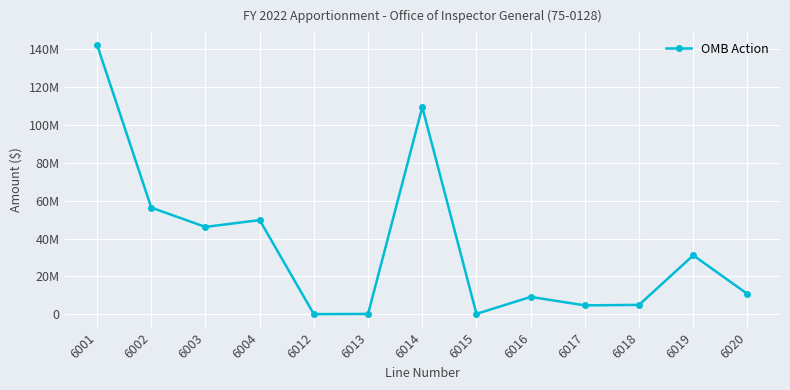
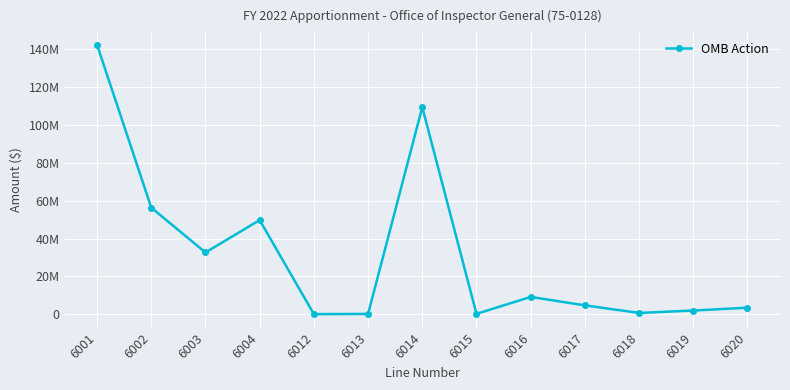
  {
    "6001": 142000000,
    "6002": 56000000,
-   "6003": 46000000,
+   "6003": 33000000,
    "6004": 50000000,
    "6012": 0,
    "6013": 0,
    "6014": 110000000,
    "6015": 0,
    "6016": 9000000,
    "6017": 5000000,
-   "6018": 5000000,
-   "6019": 31000000,
-   "6020": 11000000
+   "6018": 1000000,
+   "6019": 2000000,
+   "6020": 4000000
  }
